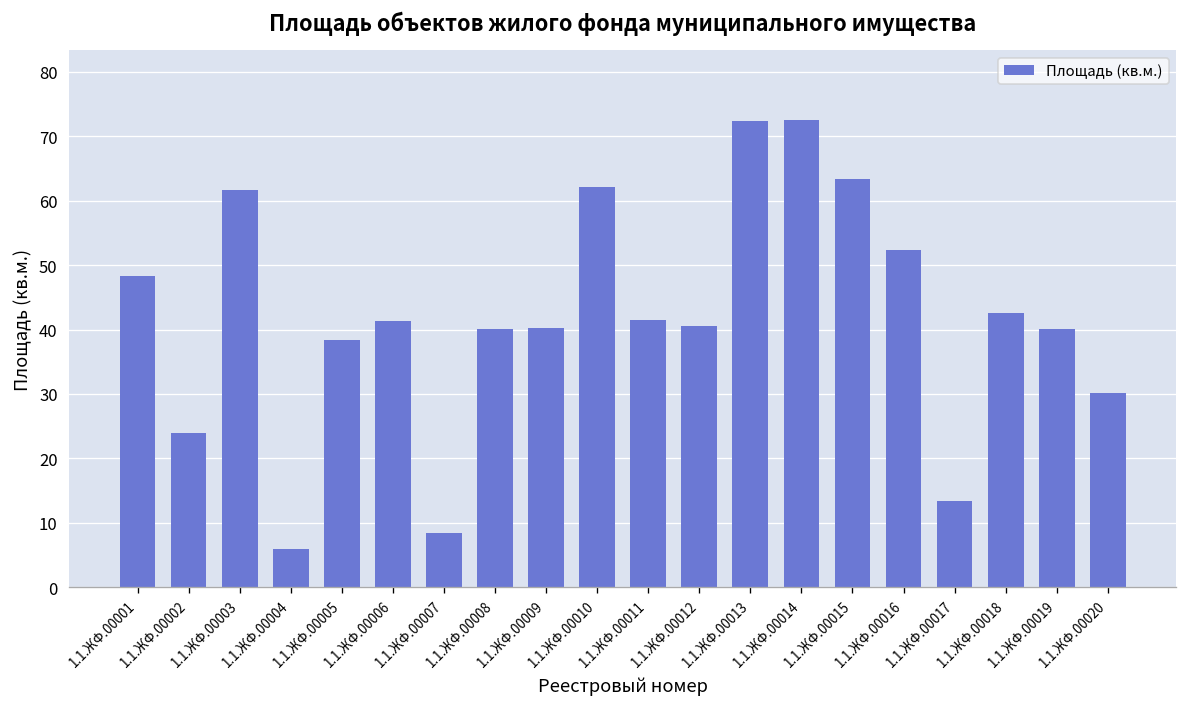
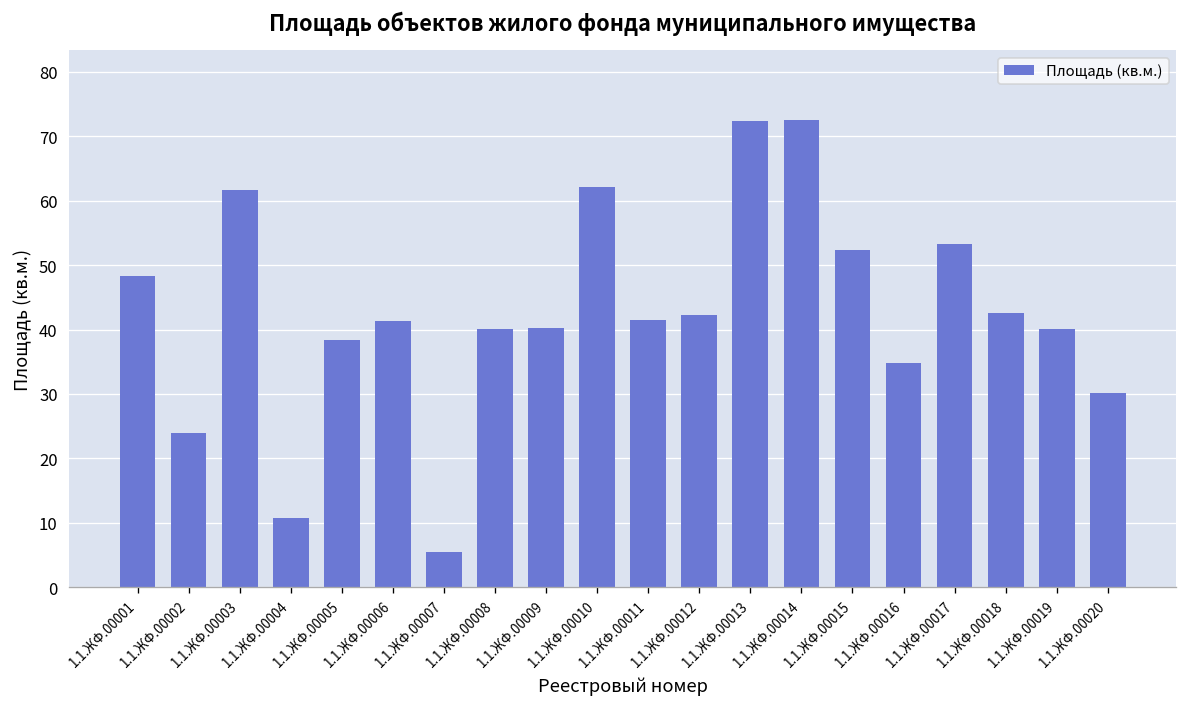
  {
    "1.1.ЖФ.00001": 48,
    "1.1.ЖФ.00002": 24,
    "1.1.ЖФ.00003": 62,
-   "1.1.ЖФ.00004": 6,
+   "1.1.ЖФ.00004": 11,
    "1.1.ЖФ.00005": 38,
    "1.1.ЖФ.00006": 41,
-   "1.1.ЖФ.00007": 8,
+   "1.1.ЖФ.00007": 5,
    "1.1.ЖФ.00008": 40,
    "1.1.ЖФ.00009": 40,
    "1.1.ЖФ.00010": 62,
    "1.1.ЖФ.00011": 42,
-   "1.1.ЖФ.00012": 41,
+   "1.1.ЖФ.00012": 42,
    "1.1.ЖФ.00013": 72,
    "1.1.ЖФ.00014": 73,
-   "1.1.ЖФ.00015": 63,
-   "1.1.ЖФ.00016": 52,
-   "1.1.ЖФ.00017": 13,
+   "1.1.ЖФ.00015": 52,
+   "1.1.ЖФ.00016": 35,
+   "1.1.ЖФ.00017": 53,
    "1.1.ЖФ.00018": 43,
    "1.1.ЖФ.00019": 40,
    "1.1.ЖФ.00020": 30
  }
